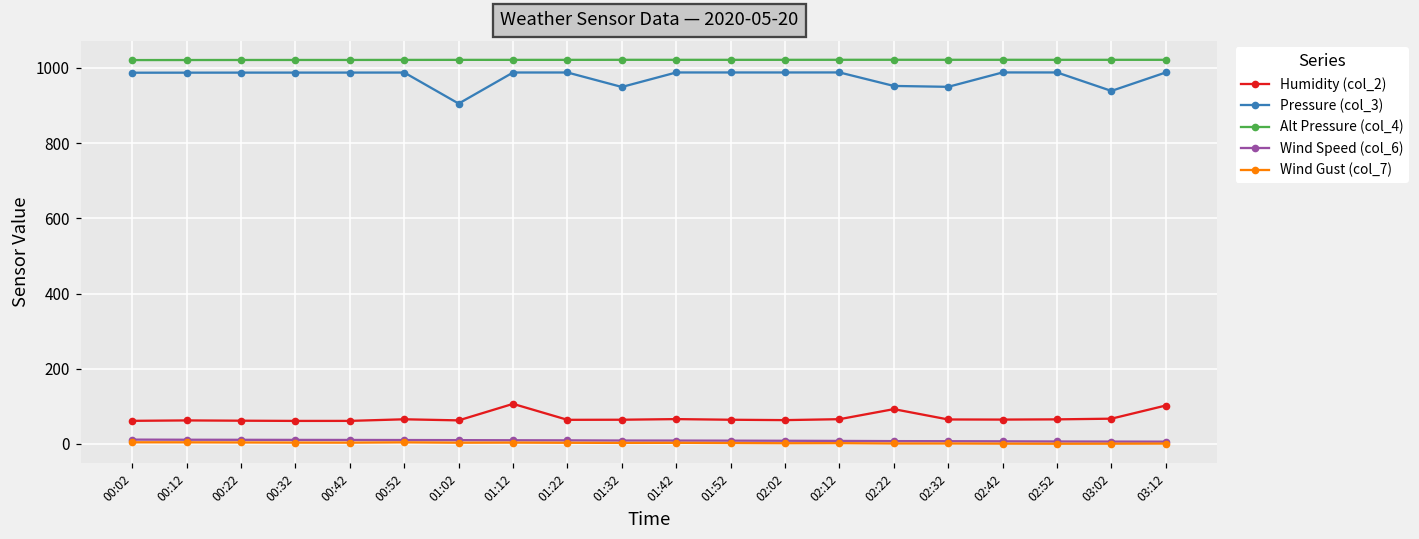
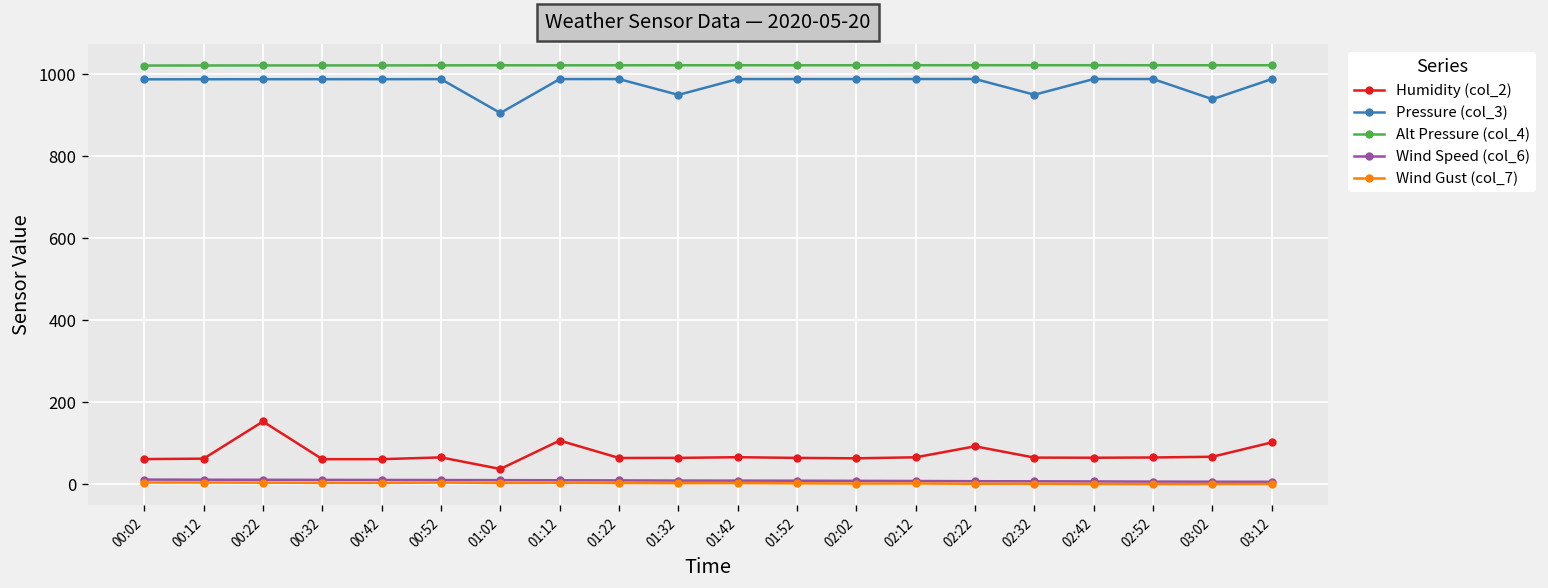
  {
    "Humidity (col_2)": {
      "00:02": 60,
      "00:12": 60,
-     "00:22": 60,
+     "00:22": 150,
      "00:32": 60,
      "00:42": 60,
      "00:52": 70,
-     "01:02": 60,
+     "01:02": 40,
      "01:12": 110,
      "01:22": 60,
      "01:32": 60,
      "01:42": 70,
      "01:52": 60,
      "02:02": 60,
      "02:12": 70,
      "02:22": 90,
      "02:32": 70,
      "02:42": 60,
      "02:52": 70,
      "03:02": 70,
      "03:12": 100
    },
    "Pressure (col_3)": {
      "00:02": 990,
      "00:12": 990,
      "00:22": 990,
      "00:32": 990,
      "00:42": 990,
      "00:52": 990,
      "01:02": 910,
      "01:12": 990,
      "01:22": 990,
      "01:32": 950,
      "01:42": 990,
      "01:52": 990,
      "02:02": 990,
      "02:12": 990,
-     "02:22": 950,
+     "02:22": 990,
      "02:32": 950,
      "02:42": 990,
      "02:52": 990,
      "03:02": 940,
      "03:12": 990
    },
    "Alt Pressure (col_4)": {
      "00:02": 1020,
      "00:12": 1020,
      "00:22": 1020,
      "00:32": 1020,
      "00:42": 1020,
      "00:52": 1020,
      "01:02": 1020,
      "01:12": 1020,
      "01:22": 1020,
      "01:32": 1020,
      "01:42": 1020,
      "01:52": 1020,
      "02:02": 1020,
      "02:12": 1020,
      "02:22": 1020,
      "02:32": 1020,
      "02:42": 1020,
      "02:52": 1020,
      "03:02": 1020,
      "03:12": 1020
    }
  }
